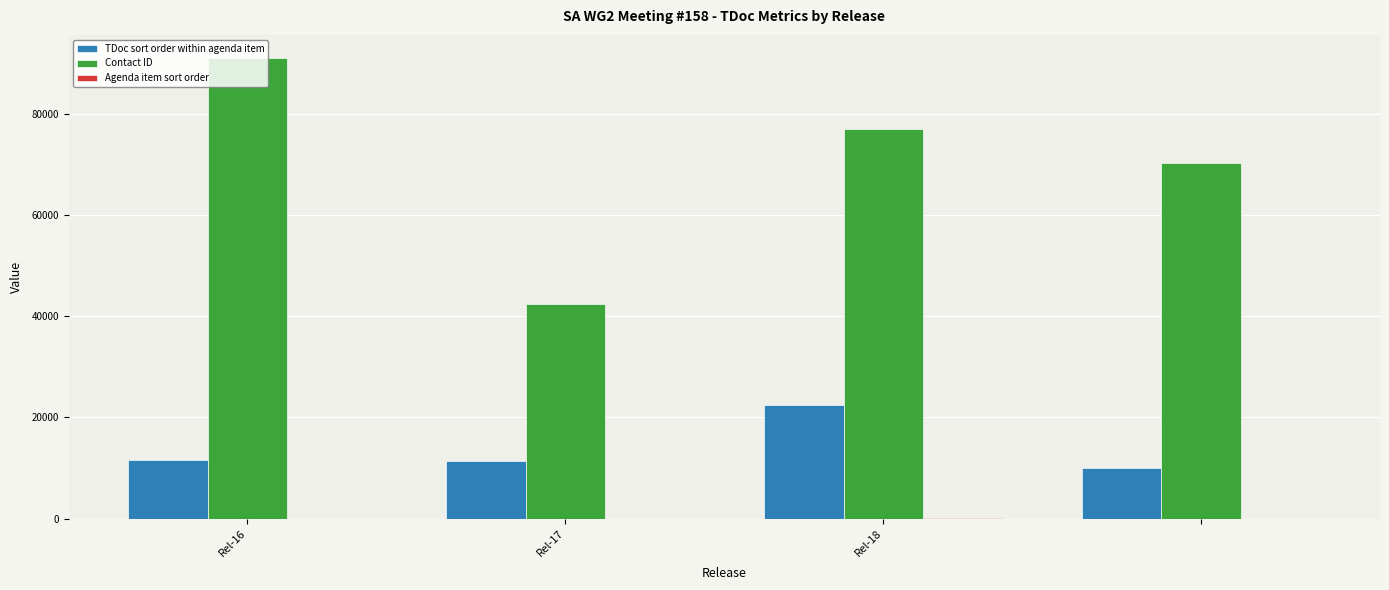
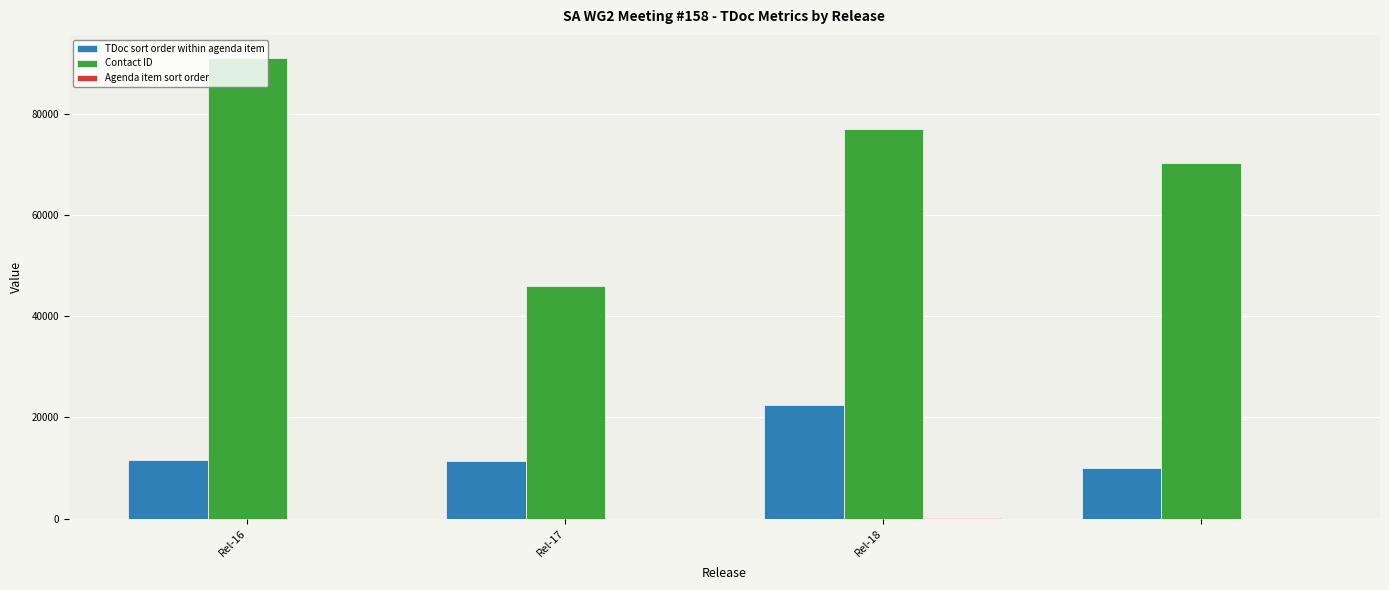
  {
    "Contact ID": {
-     "Rel-17": 42000,
+     "Rel-17": 46000,
      "Rel-18": 77000
    }
  }
